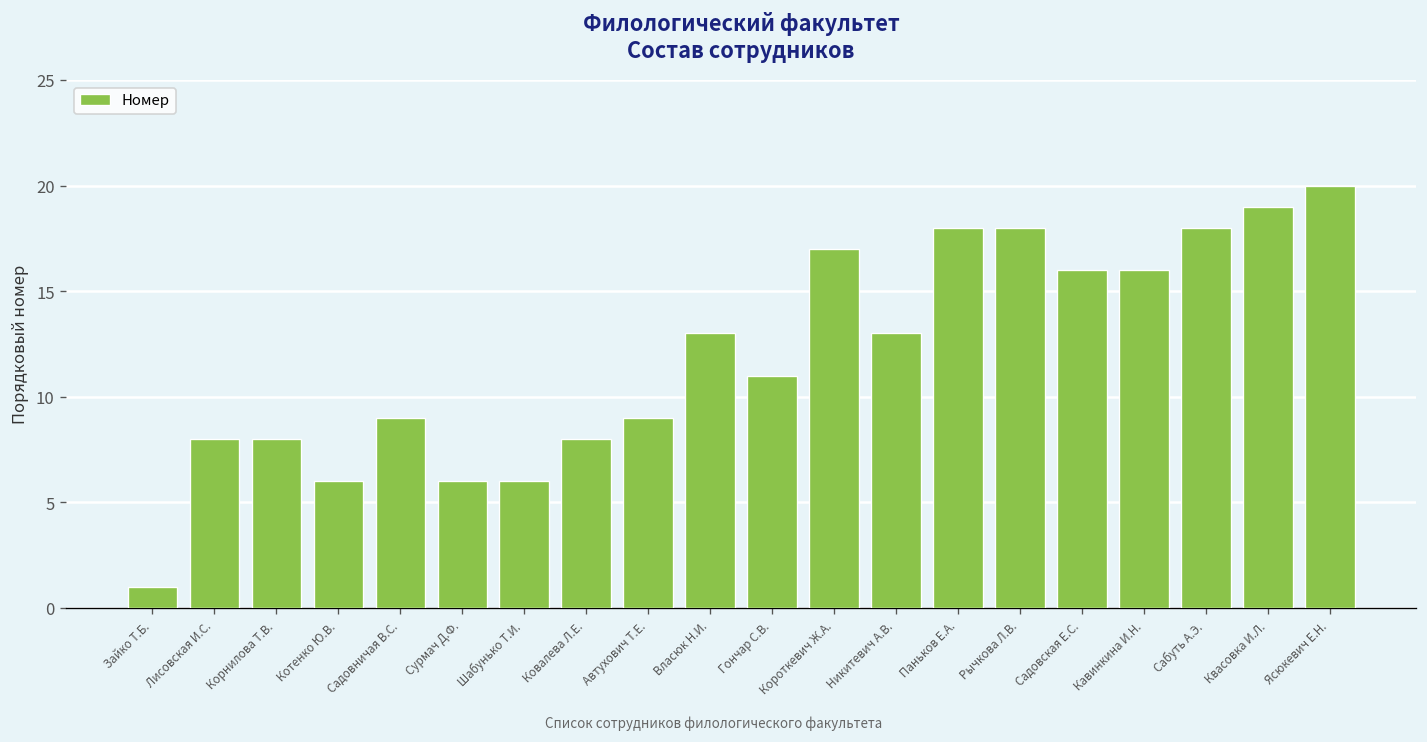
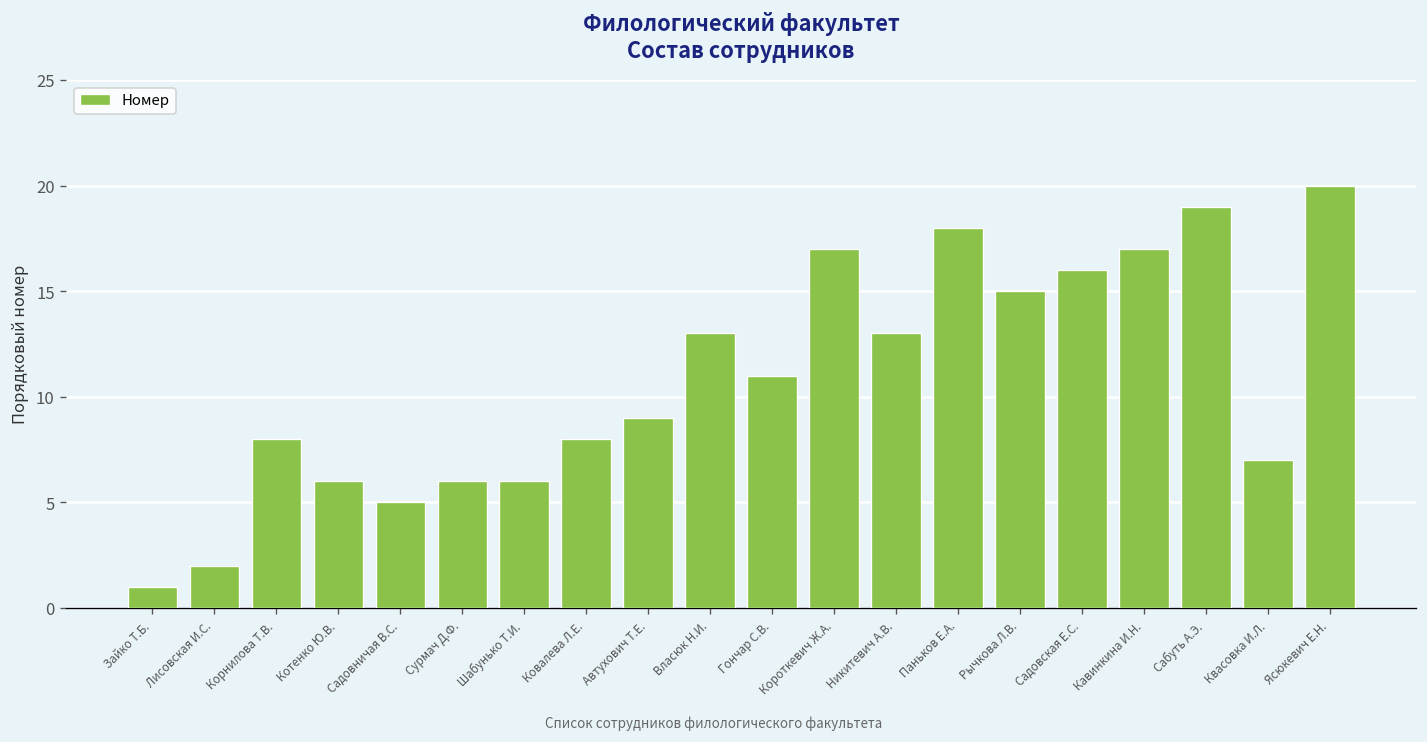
  {
    "Зайко Т.Б.": 1,
-   "Лисовская И.С.": 8,
+   "Лисовская И.С.": 2,
    "Корнилова Т.В.": 8,
    "Котенко Ю.В.": 6,
-   "Садовничая В.С.": 9,
+   "Садовничая В.С.": 5,
    "Сурмач Д.Ф.": 6,
    "Шабунько Т.И.": 6,
    "Ковалева Л.Е.": 8,
    "Автухович Т.Е.": 9,
    "Власюк Н.И.": 13,
    "Гончар С.В.": 11,
    "Короткевич Ж.А.": 17,
    "Никитевич А.В.": 13,
    "Паньков Е.А.": 18,
-   "Рычкова Л.В.": 18,
+   "Рычкова Л.В.": 15,
    "Садовская Е.С.": 16,
-   "Кавинкина И.Н.": 16,
-   "Сабуть А.Э.": 18,
-   "Квасовка И.Л.": 19,
+   "Кавинкина И.Н.": 17,
+   "Сабуть А.Э.": 19,
+   "Квасовка И.Л.": 7,
    "Ясюкевич Е.Н.": 20
  }
